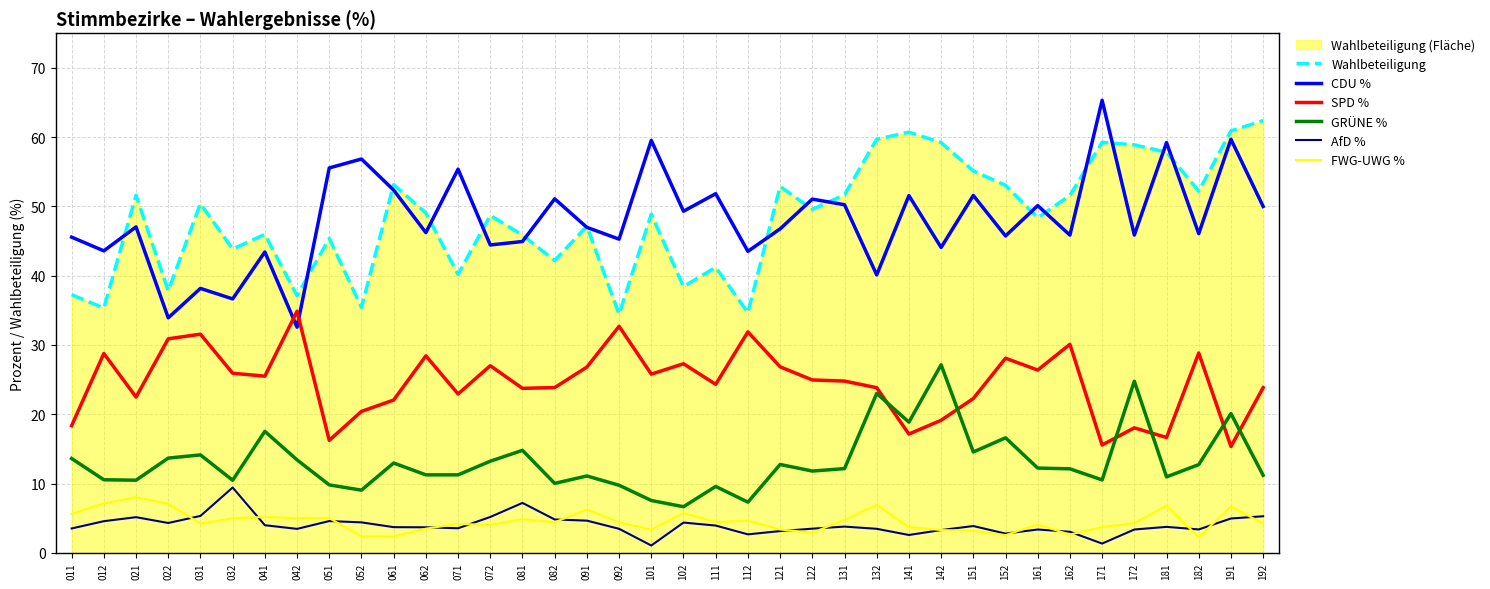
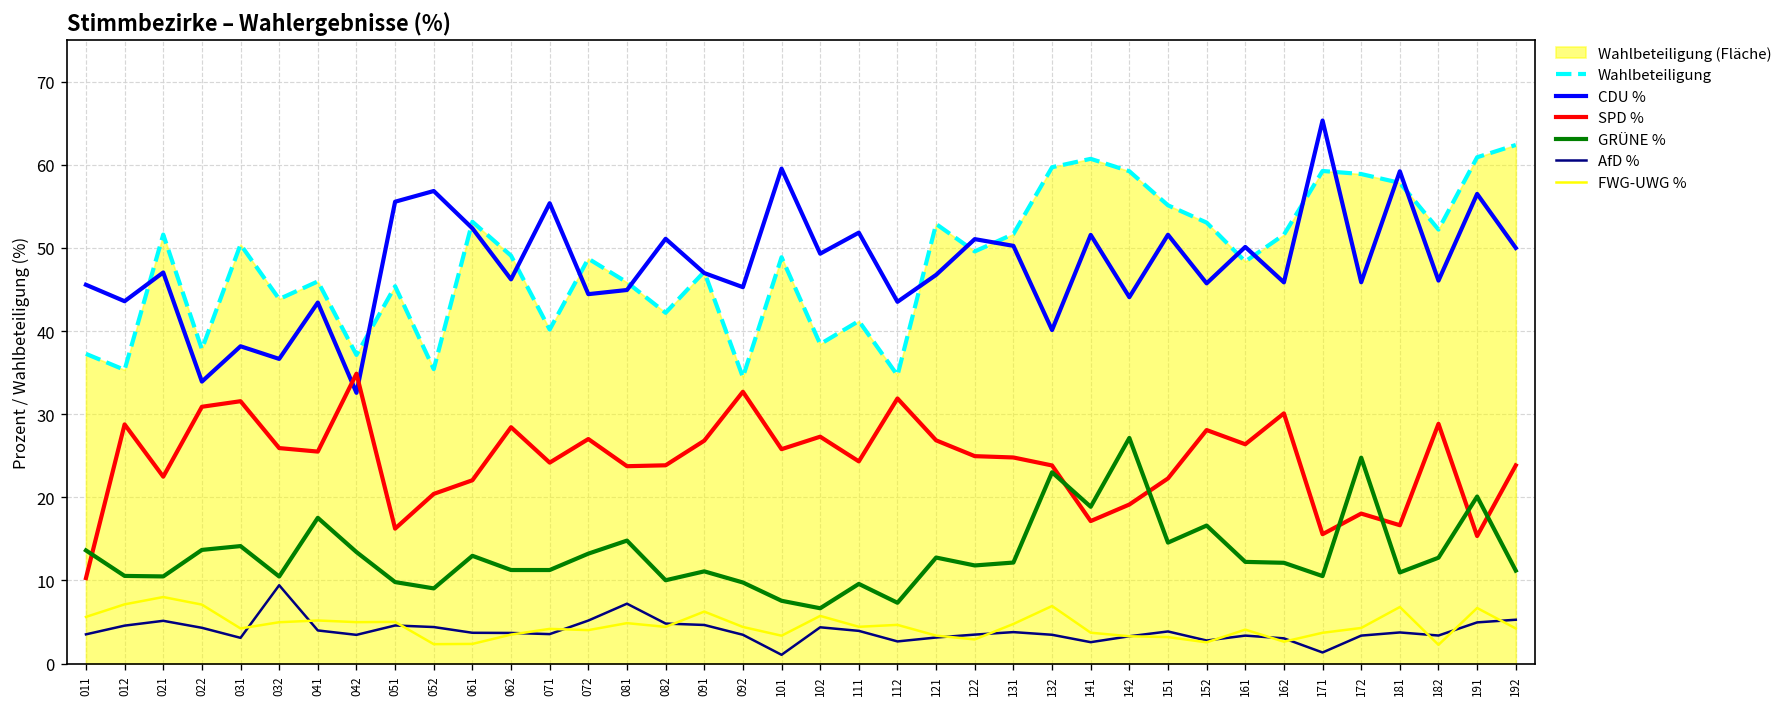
  {
    "CDU %": {
      "011": 46,
      "012": 44,
      "021": 47,
      "022": 34,
      "031": 38,
      "032": 37,
      "041": 43,
      "042": 33,
      "051": 56,
      "052": 57,
      "061": 52,
      "062": 46,
      "071": 55,
      "072": 44,
      "081": 45,
      "082": 51,
      "092": 45,
      "101": 60,
      "102": 49,
      "111": 52,
      "112": 44,
      "121": 47,
      "122": 51,
      "131": 50,
      "132": 40,
      "141": 52,
      "142": 44,
      "151": 52,
      "152": 46,
      "161": 50,
      "162": 46,
      "171": 65,
      "172": 46,
      "181": 59,
      "182": 46,
-     "191": 60,
+     "191": 57,
      "192": 50
    },
    "SPD %": {
-     "011": 18,
+     "011": 10,
      "012": 29,
      "021": 22,
      "022": 31,
      "031": 32,
      "032": 26,
      "041": 26,
      "042": 35,
      "051": 16,
      "052": 20,
      "061": 22,
      "062": 28,
-     "071": 23,
+     "071": 24,
      "072": 27,
      "081": 24,
      "082": 24,
      "091": 27,
      "092": 33,
      "101": 26,
      "102": 27,
      "111": 24,
      "112": 32,
      "121": 27,
      "122": 25,
      "131": 25,
      "132": 24,
      "141": 17,
      "142": 19,
      "151": 22,
      "152": 28,
      "161": 26,
      "162": 30,
      "171": 16,
      "172": 18,
      "181": 17,
      "182": 29,
      "191": 15,
      "192": 24
    },
    "GRÜNE %": {
      "011": 14,
      "012": 11,
      "021": 10,
      "022": 14,
      "031": 14,
      "032": 10,
      "041": 18,
      "042": 13,
      "051": 10,
      "052": 9,
      "061": 13,
      "062": 11,
      "071": 11,
      "072": 13,
      "081": 15,
      "082": 10,
      "091": 11,
      "092": 10,
      "101": 8,
      "102": 7,
      "111": 10,
      "112": 7,
      "121": 13,
      "122": 12,
      "131": 12,
      "132": 23,
      "141": 19,
      "142": 27,
      "151": 15,
      "152": 17,
      "161": 12,
      "162": 12,
      "171": 11,
      "172": 25,
      "181": 11,
      "182": 13,
      "191": 20,
      "192": 11
    },
    "AfD %": {
      "011": 4,
      "012": 5,
      "021": 5,
      "022": 4,
-     "031": 5,
+     "031": 3,
      "032": 9,
      "041": 4,
      "042": 3,
      "051": 5,
      "052": 4,
      "061": 4,
      "071": 4,
      "072": 5,
      "081": 7,
      "082": 5,
      "091": 5,
      "092": 3,
      "101": 1,
      "102": 4,
      "111": 4,
      "112": 3,
      "122": 3,
      "131": 4,
      "132": 3,
      "141": 3,
      "151": 4,
      "161": 3,
      "162": 3,
      "171": 1,
      "172": 3,
      "181": 4,
      "182": 3,
      "191": 5,
      "192": 5
    }
  }
